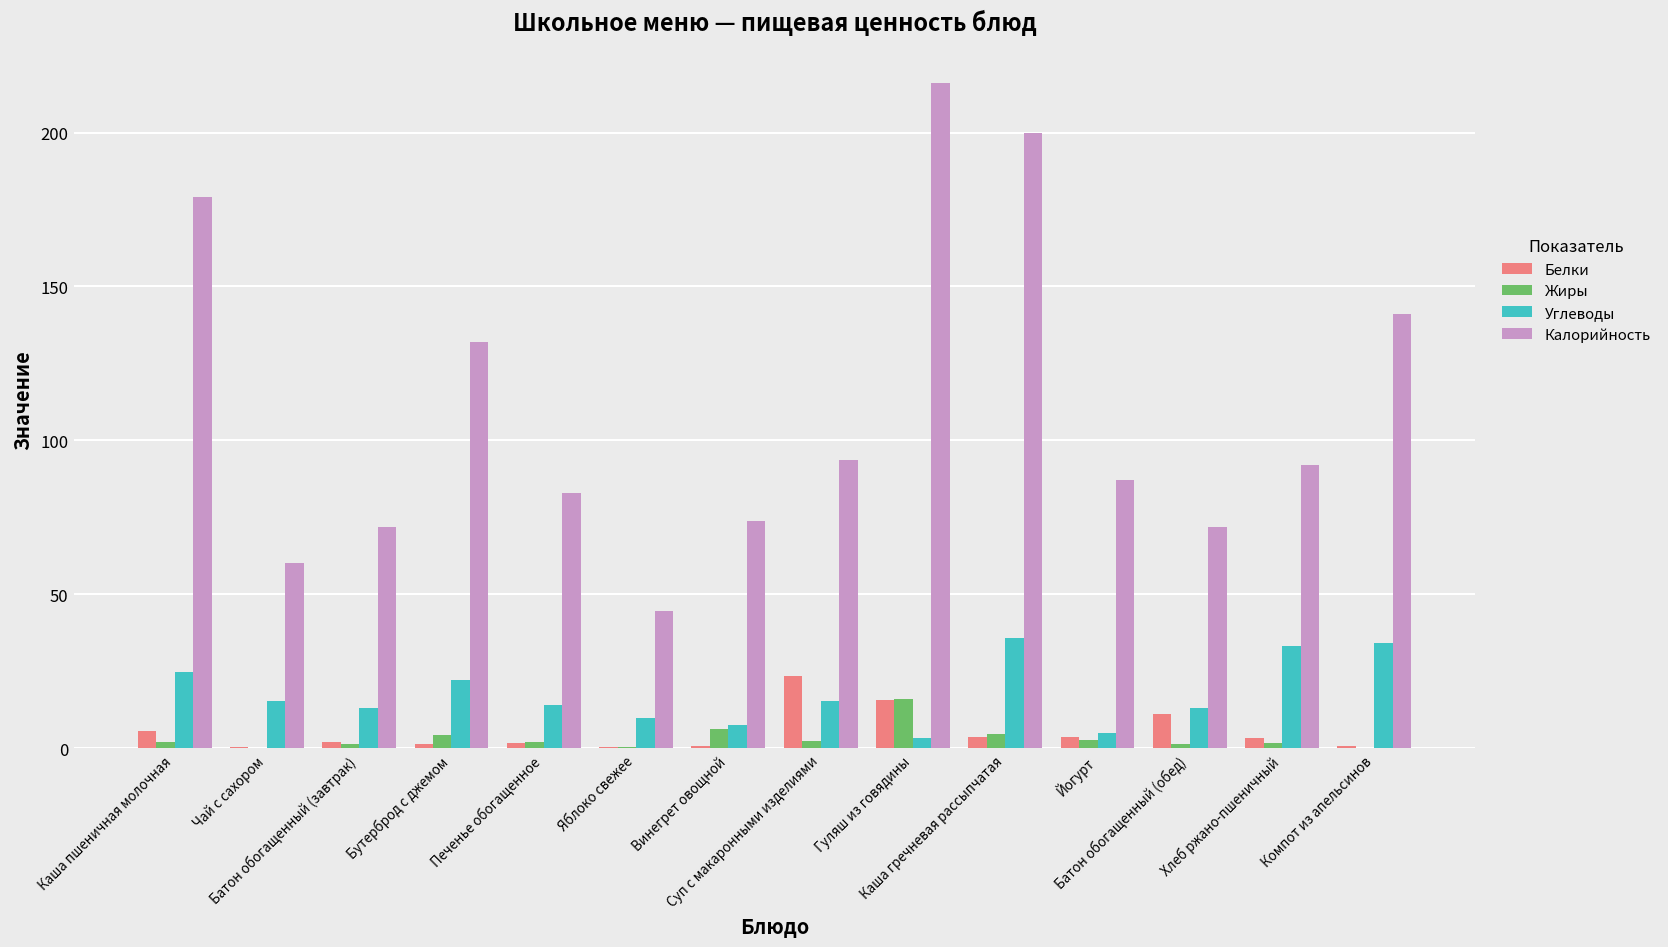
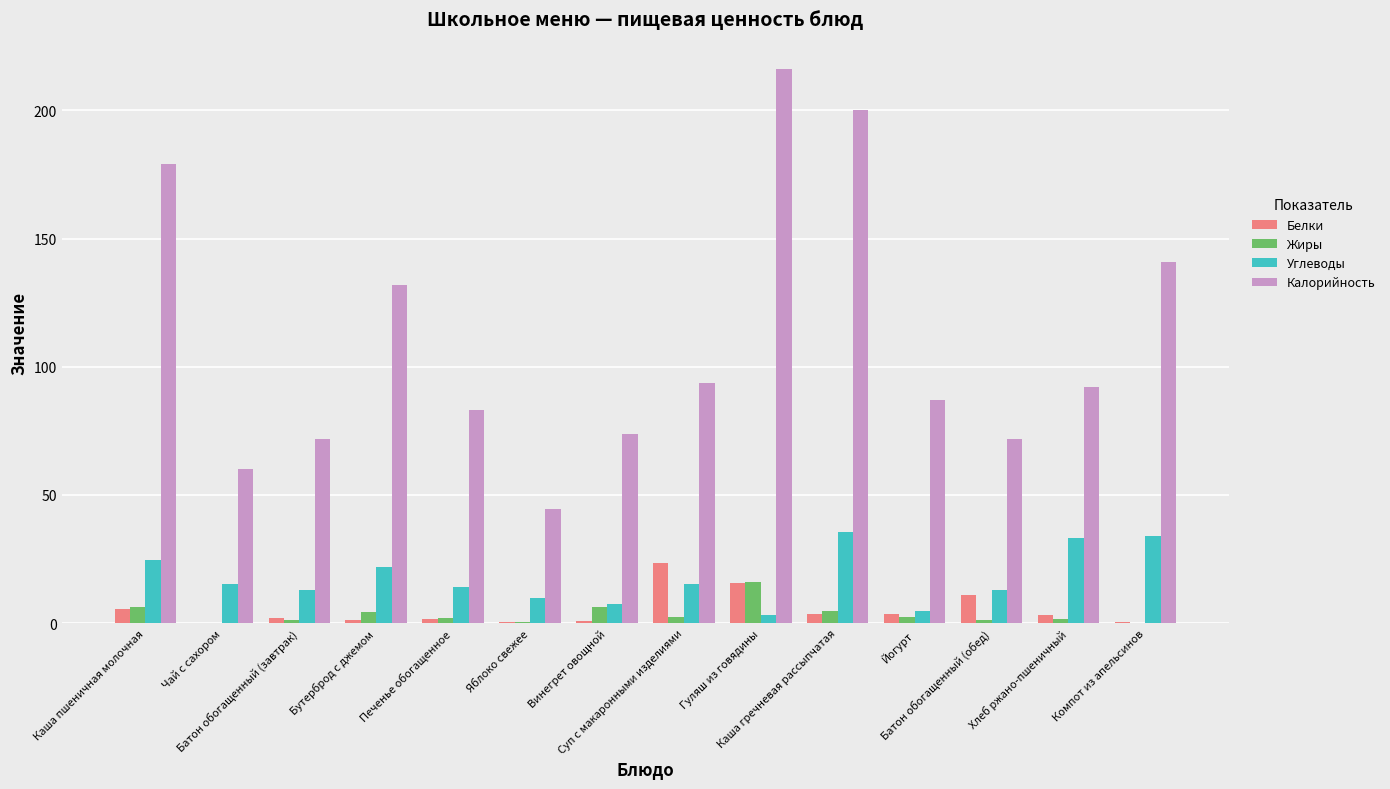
  {
    "Белки": {
      "Каша пшеничная молочная": 6,
      "Батон обогащенный (завтрак)": 2,
      "Бутерброд с джемом": 1,
      "Печенье обогащенное": 2,
      "Суп с макаронными изделиями": 23,
      "Гуляш из говядины": 16,
      "Каша гречневая рассыпчатая": 4,
      "Йогурт": 4,
      "Батон обогащенный (обед)": 11,
      "Хлеб ржано-пшеничный": 3
    },
    "Жиры": {
-     "Каша пшеничная молочная": 2,
+     "Каша пшеничная молочная": 6,
      "Батон обогащенный (завтрак)": 1,
      "Бутерброд с джемом": 4,
      "Печенье обогащенное": 2,
      "Винегрет овощной": 6,
      "Суп с макаронными изделиями": 2,
      "Гуляш из говядины": 16,
      "Каша гречневая рассыпчатая": 5,
      "Йогурт": 3,
      "Батон обогащенный (обед)": 1,
      "Хлеб ржано-пшеничный": 2
    },
    "Углеводы": {
      "Каша пшеничная молочная": 25,
      "Чай с сахором": 15,
      "Батон обогащенный (завтрак)": 13,
      "Бутерброд с джемом": 22,
      "Печенье обогащенное": 14,
      "Яблоко свежее": 10,
      "Винегрет овощной": 8,
      "Суп с макаронными изделиями": 15,
      "Гуляш из говядины": 3,
      "Каша гречневая рассыпчатая": 36,
      "Йогурт": 5,
      "Батон обогащенный (обед)": 13,
      "Хлеб ржано-пшеничный": 33,
      "Компот из апельсинов": 34
    },
    "Калорийность": {
      "Каша пшеничная молочная": 179,
      "Чай с сахором": 60,
      "Батон обогащенный (завтрак)": 72,
      "Бутерброд с джемом": 132,
      "Печенье обогащенное": 83,
      "Яблоко свежее": 44,
      "Винегрет овощной": 74,
      "Суп с макаронными изделиями": 94,
      "Гуляш из говядины": 216,
      "Каша гречневая рассыпчатая": 200,
      "Йогурт": 87,
      "Батон обогащенный (обед)": 72,
      "Хлеб ржано-пшеничный": 92,
      "Компот из апельсинов": 141
    }
  }
